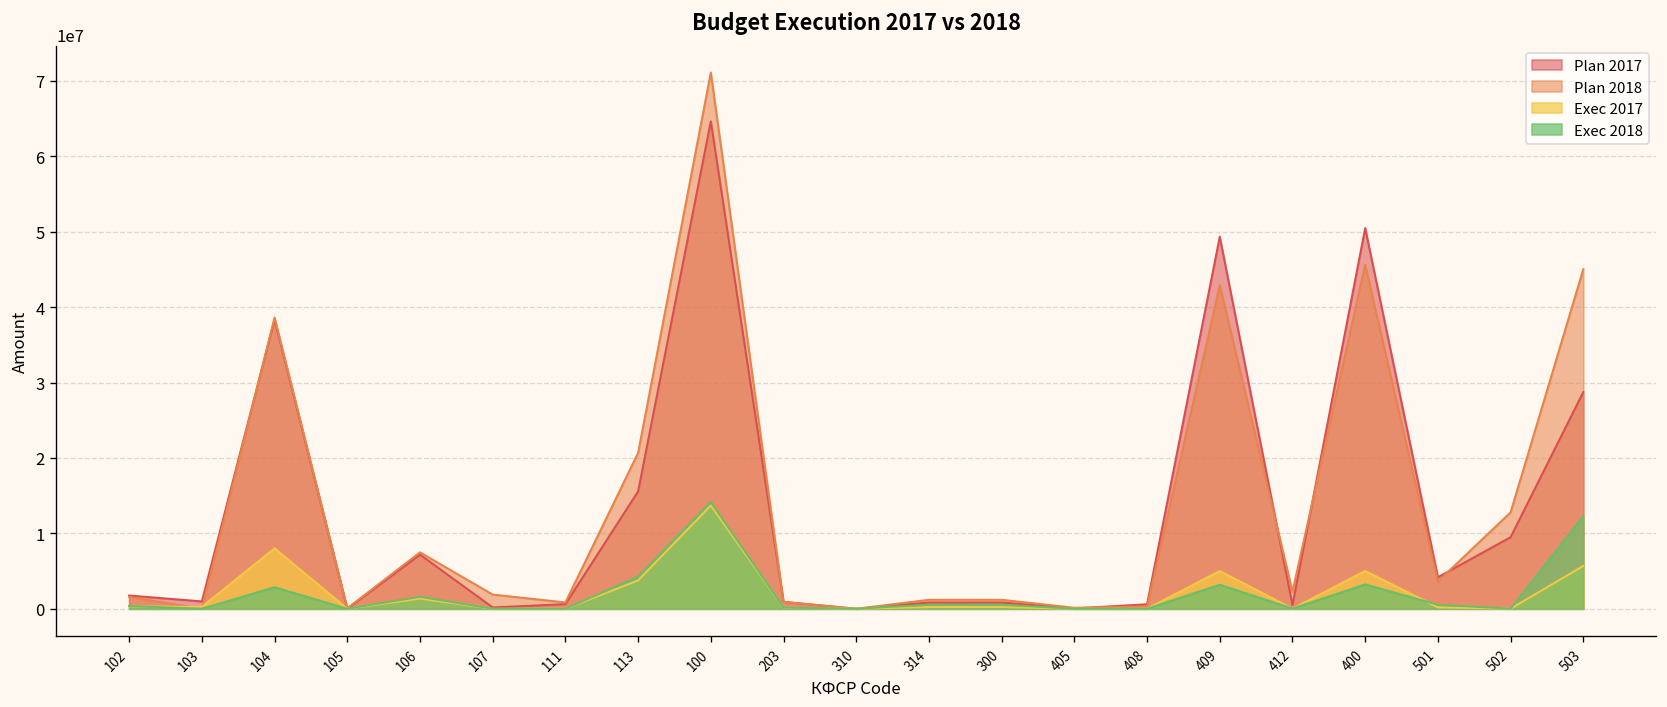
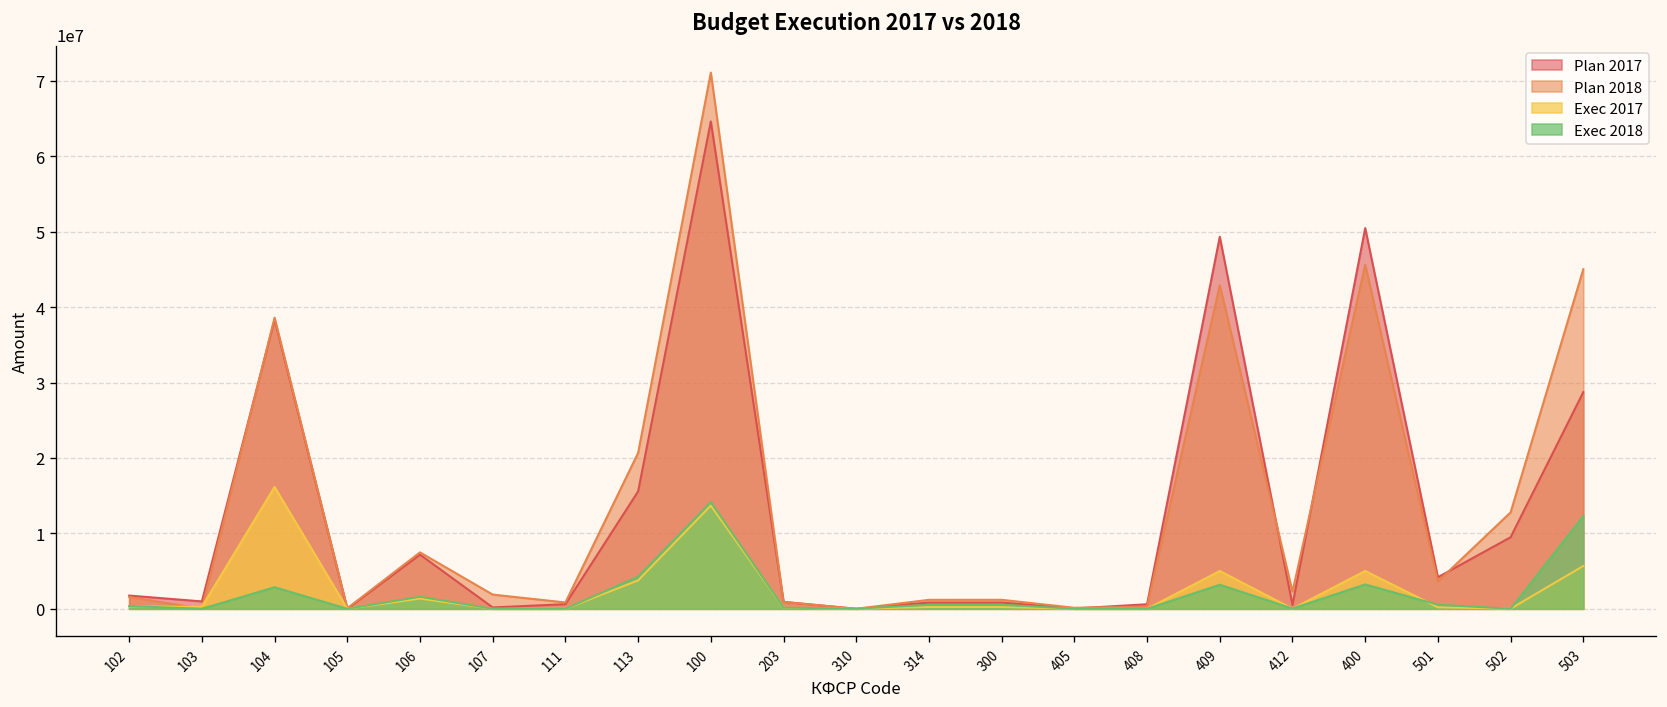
  {
    "Exec 2017": {
-     "104": 8000000,
+     "104": 16000000,
      "113": 4000000,
      "100": 14000000,
      "409": 5000000,
      "400": 5000000,
      "503": 6000000
    },
    "Exec 2018": {
      "104": 3000000,
      "113": 4000000,
      "100": 14000000,
      "409": 3000000,
      "400": 3000000,
      "503": 12000000
    }
  }
